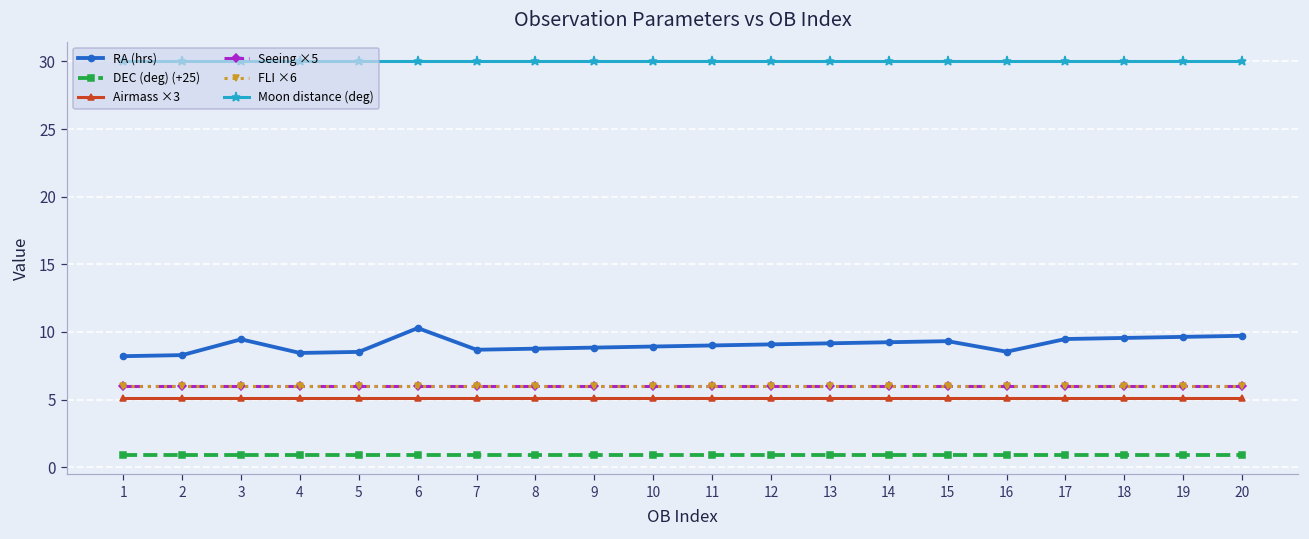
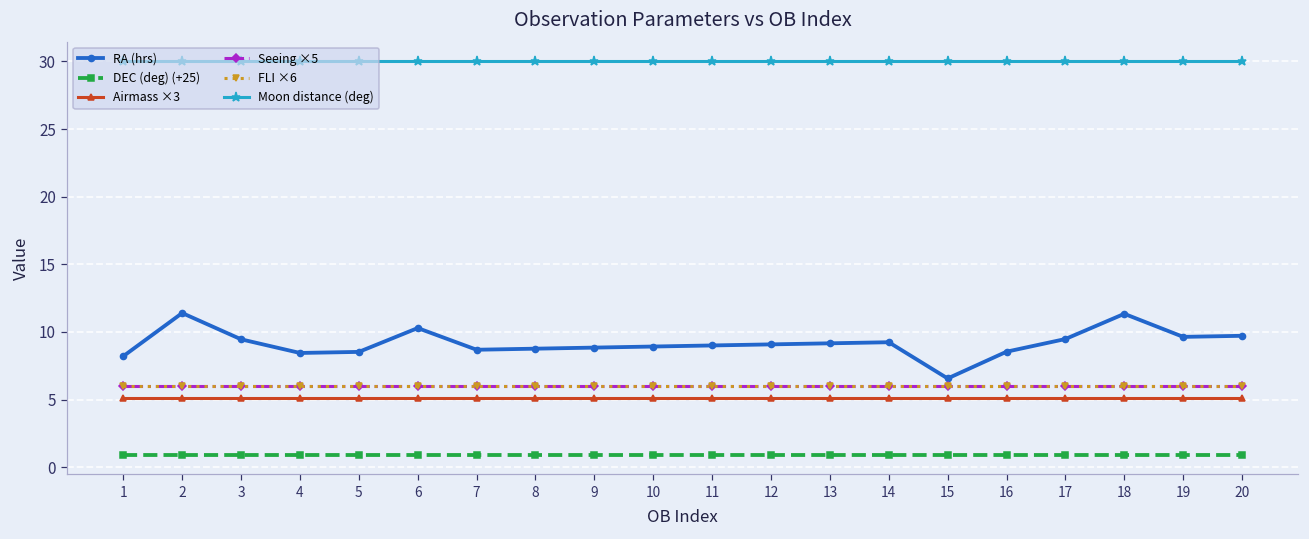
  {
    "RA (hrs)": {
      "1": 8.2,
-     "2": 8.3,
+     "2": 11.4,
      "3": 9.5,
      "4": 8.4,
      "5": 8.5,
      "6": 10.3,
      "7": 8.7,
      "8": 8.8,
      "9": 8.8,
      "10": 8.9,
      "11": 9.0,
      "12": 9.1,
      "13": 9.2,
      "14": 9.2,
-     "15": 9.3,
+     "15": 6.6,
      "16": 8.5,
      "17": 9.5,
-     "18": 9.6,
+     "18": 11.3,
      "19": 9.6,
      "20": 9.7
    },
    "DEC (deg) (+25)": {
      "1": 0.9,
      "2": 0.9,
      "3": 0.9,
      "4": 0.9,
      "5": 0.9,
      "6": 0.9,
      "7": 0.9,
      "8": 0.9,
      "9": 0.9,
      "10": 0.9,
      "11": 0.9,
      "12": 0.9,
      "13": 0.9,
      "14": 0.9,
      "15": 0.9,
      "16": 0.9,
      "17": 0.9,
      "18": 0.9,
      "19": 0.9,
      "20": 0.9
    },
    "Airmass ×3": {
      "1": 5.1,
      "2": 5.1,
      "3": 5.1,
      "4": 5.1,
      "5": 5.1,
      "6": 5.1,
      "7": 5.1,
      "8": 5.1,
      "9": 5.1,
      "10": 5.1,
      "11": 5.1,
      "12": 5.1,
      "13": 5.1,
      "14": 5.1,
      "15": 5.1,
      "16": 5.1,
      "17": 5.1,
      "18": 5.1,
      "19": 5.1,
      "20": 5.1
    },
    "FLI ×6": {
      "1": 6.0,
      "2": 6.0,
      "3": 6.0,
      "4": 6.0,
      "5": 6.0,
      "6": 6.0,
      "7": 6.0,
      "8": 6.0,
      "9": 6.0,
      "10": 6.0,
      "11": 6.0,
      "12": 6.0,
      "13": 6.0,
      "14": 6.0,
      "15": 6.0,
      "16": 6.0,
      "17": 6.0,
      "18": 6.0,
      "19": 6.0,
      "20": 6.0
    },
    "Moon distance (deg)": {
      "6": 30.0,
      "7": 30.0,
      "8": 30.0,
      "9": 30.0,
      "10": 30.0,
      "11": 30.0,
      "12": 30.0,
      "13": 30.0,
      "14": 30.0,
      "15": 30.0,
      "16": 30.0,
      "17": 30.0,
      "18": 30.0,
      "19": 30.0,
      "20": 30.0
    }
  }
